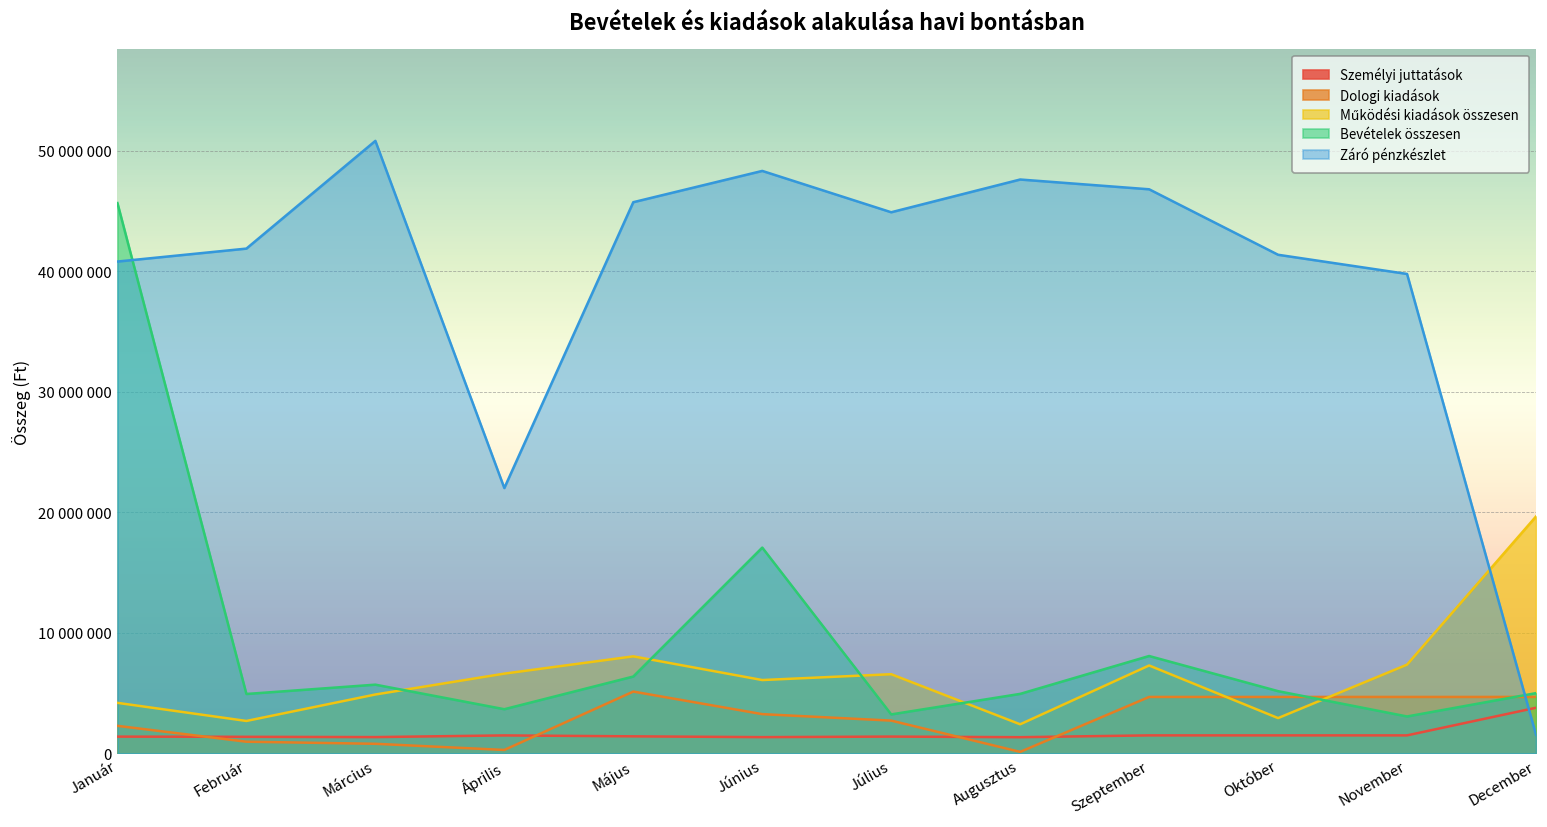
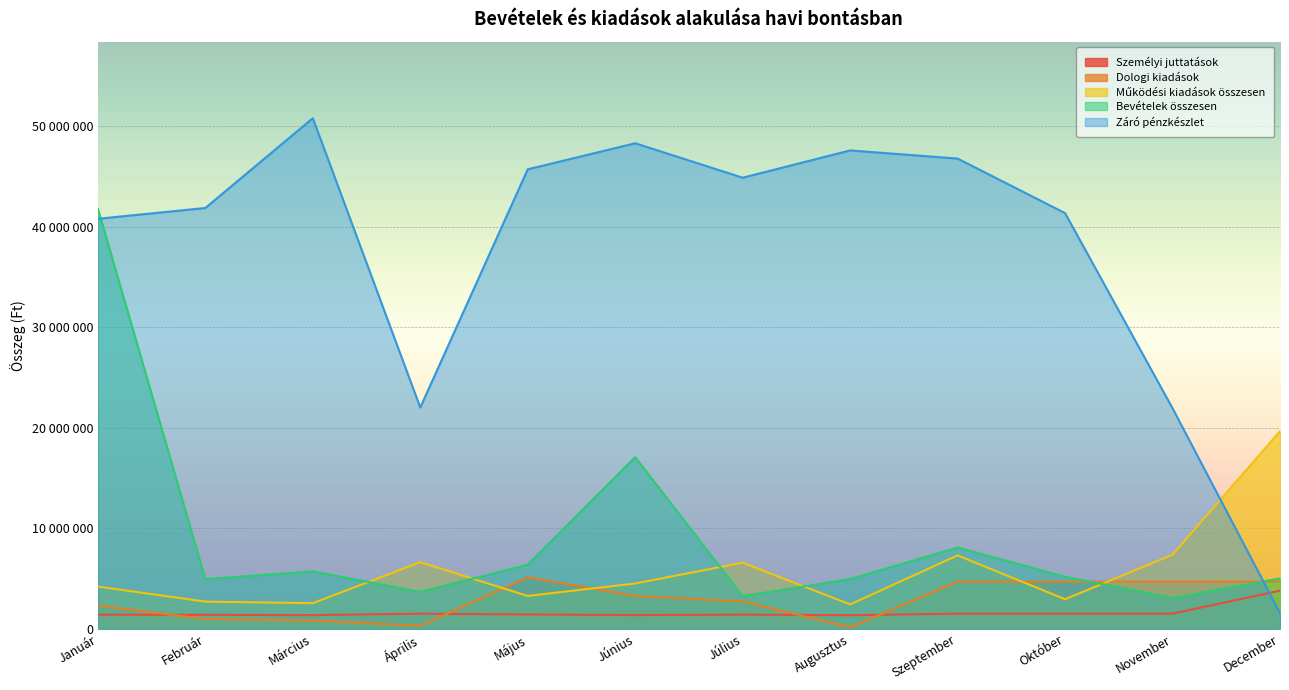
  {
    "Működési kiadások összesen": {
      "Január": 4200000,
      "Február": 2700000,
-     "Március": 4900000,
+     "Március": 2500000,
      "Április": 6600000,
-     "Május": 8100000,
-     "Június": 6100000,
+     "Május": 3300000,
+     "Június": 4500000,
      "Július": 6600000,
      "Augusztus": 2400000,
      "Szeptember": 7300000,
      "Október": 2900000,
      "November": 7400000,
      "December": 19700000
    },
    "Bevételek összesen": {
-     "Január": 45700000,
+     "Január": 41800000,
      "Február": 4900000,
      "Március": 5700000,
      "Április": 3700000,
      "Május": 6400000,
      "Június": 17100000,
      "Július": 3200000,
      "Augusztus": 4900000,
      "Szeptember": 8100000,
      "Október": 5200000,
      "November": 3100000,
      "December": 5000000
    },
    "Záró pénzkészlet": {
      "Január": 40800000,
      "Február": 41900000,
      "Március": 50800000,
      "Április": 22000000,
      "Május": 45700000,
      "Június": 48300000,
      "Július": 44900000,
      "Augusztus": 47600000,
      "Szeptember": 46800000,
      "Október": 41400000,
-     "November": 39800000,
+     "November": 21900000,
      "December": 1600000
    }
  }
